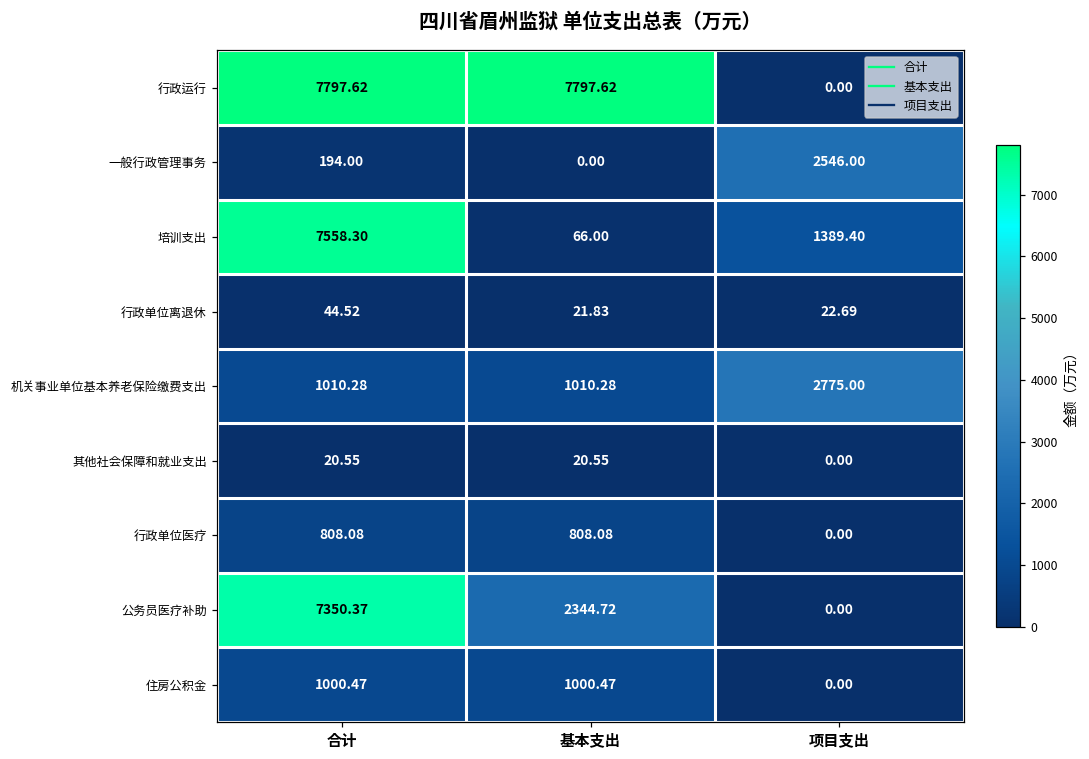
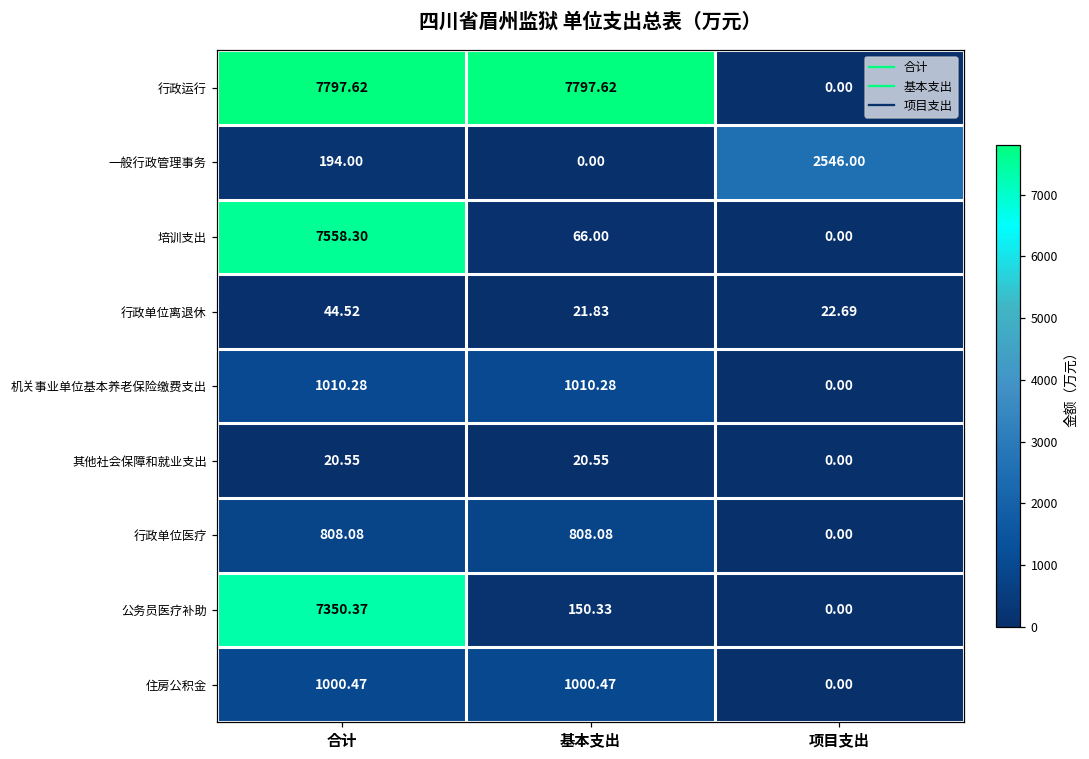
  {
    "行政运行": {
      "合计": 7797.62,
      "基本支出": 7797.62,
      "项目支出": 0.00
    },
    "一般行政管理事务": {
      "合计": 194.00,
      "基本支出": 0.00,
      "项目支出": 2546.00
    },
    "培训支出": {
      "合计": 7558.30,
      "基本支出": 66.00,
-     "项目支出": 1389.40
+     "项目支出": 0.00
    },
    "行政单位离退休": {
      "合计": 44.52,
      "基本支出": 21.83,
      "项目支出": 22.69
    },
    "机关事业单位基本养老保险缴费支出": {
      "合计": 1010.28,
      "基本支出": 1010.28,
-     "项目支出": 2775.00
+     "项目支出": 0.00
    },
    "其他社会保障和就业支出": {
      "合计": 20.55,
      "基本支出": 20.55,
      "项目支出": 0.00
    },
    "行政单位医疗": {
      "合计": 808.08,
      "基本支出": 808.08,
      "项目支出": 0.00
    },
    "公务员医疗补助": {
      "合计": 7350.37,
-     "基本支出": 2344.72,
+     "基本支出": 150.33,
      "项目支出": 0.00
    },
    "住房公积金": {
      "合计": 1000.47,
      "基本支出": 1000.47,
      "项目支出": 0.00
    }
  }
